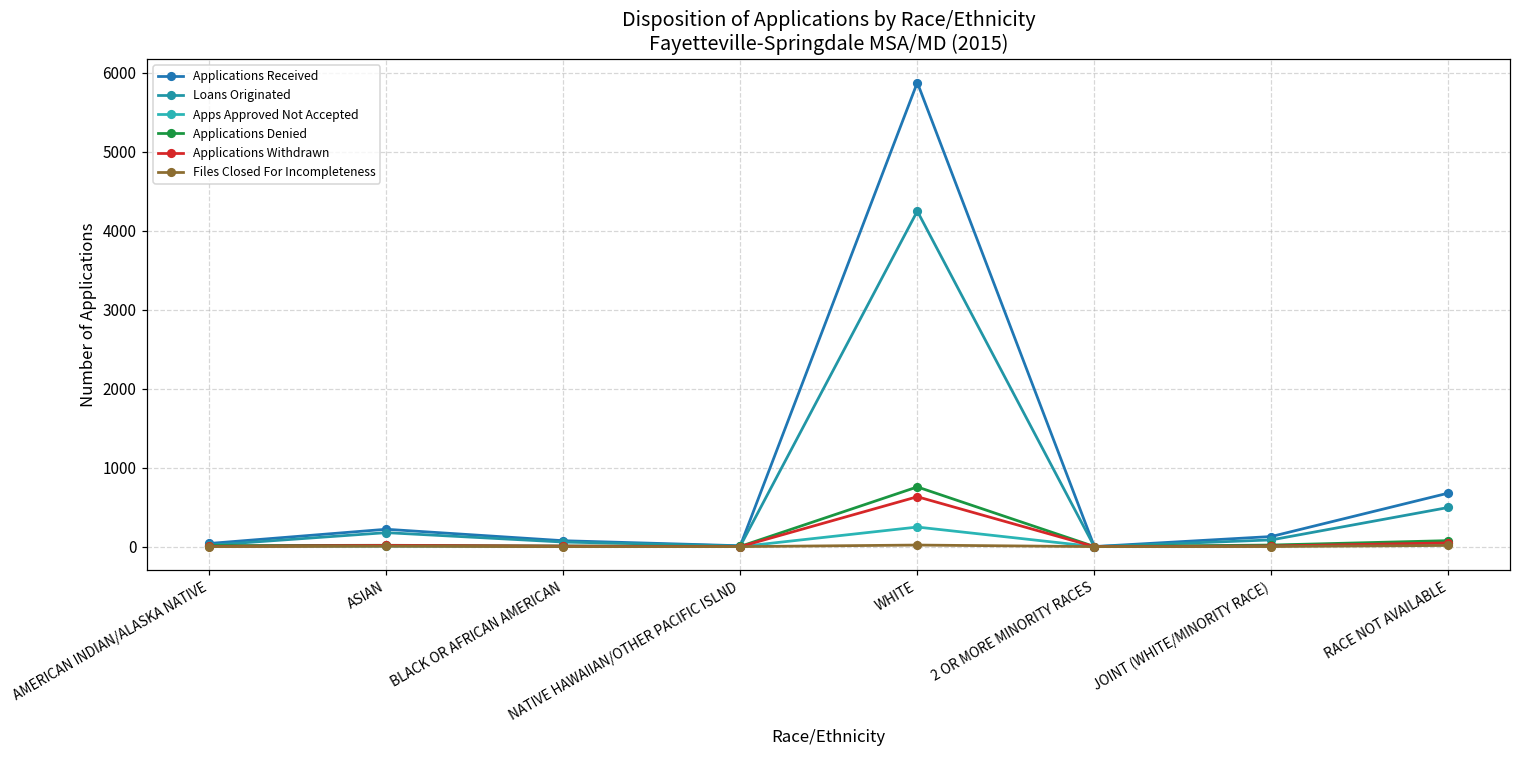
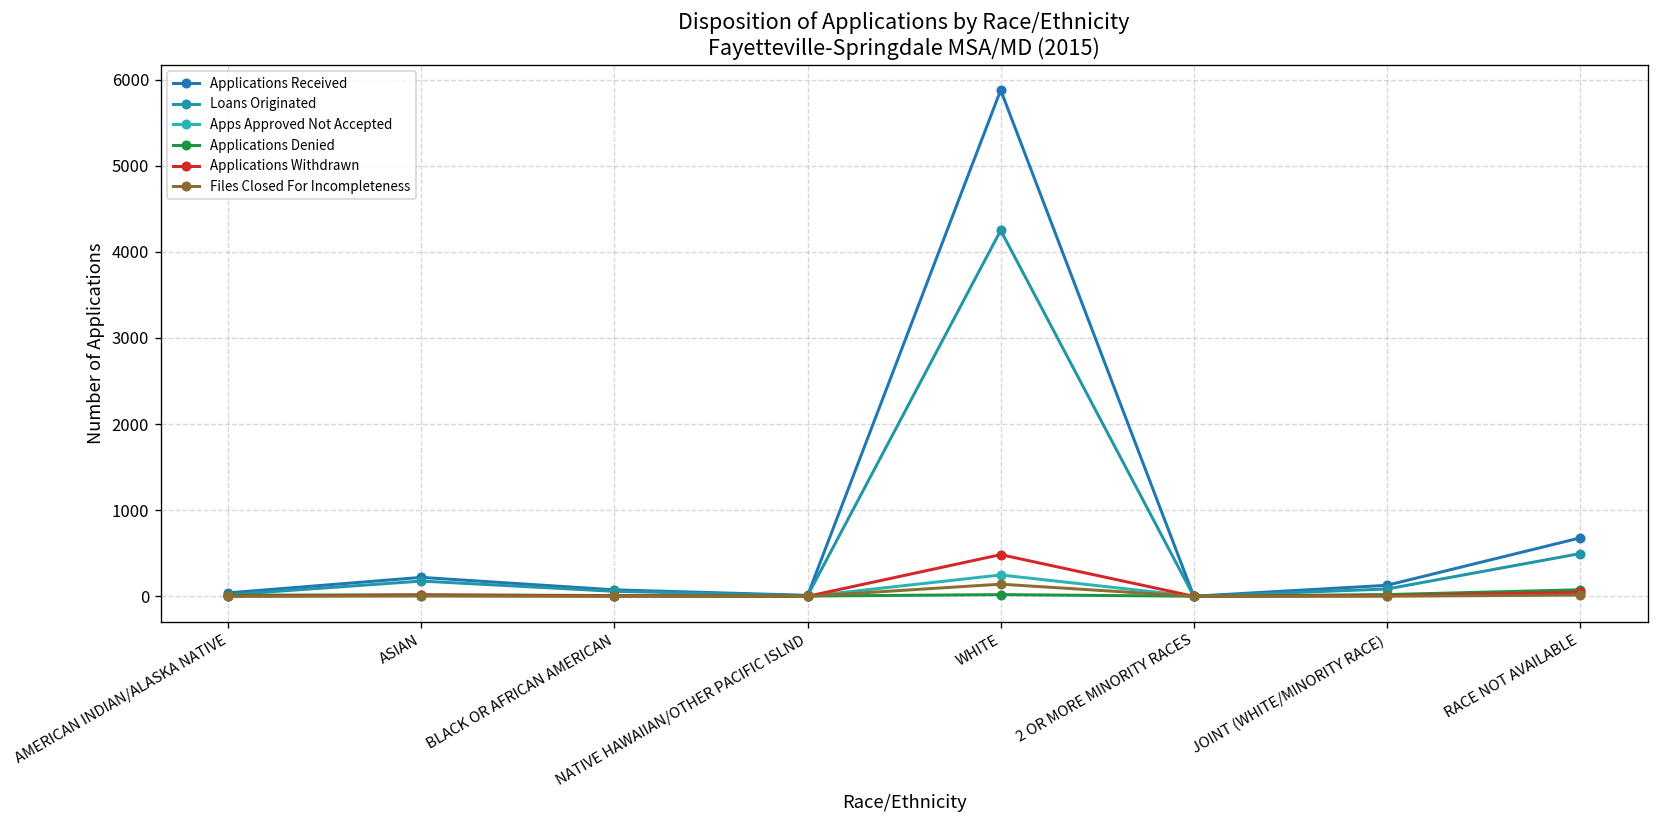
  {
    "Applications Denied": {
-     "WHITE": 800
+     "WHITE": 0
    },
    "Applications Withdrawn": {
-     "WHITE": 600
+     "WHITE": 500
    },
    "Files Closed For Incompleteness": {
-     "WHITE": 0
+     "WHITE": 100
    }
  }
